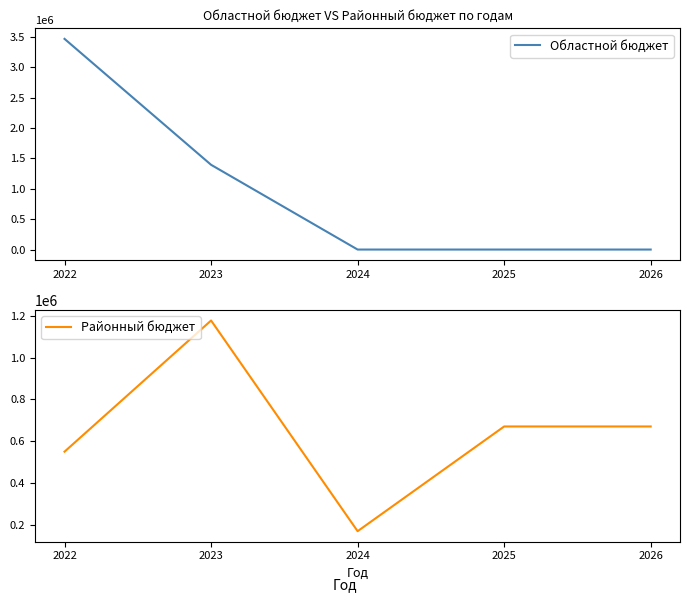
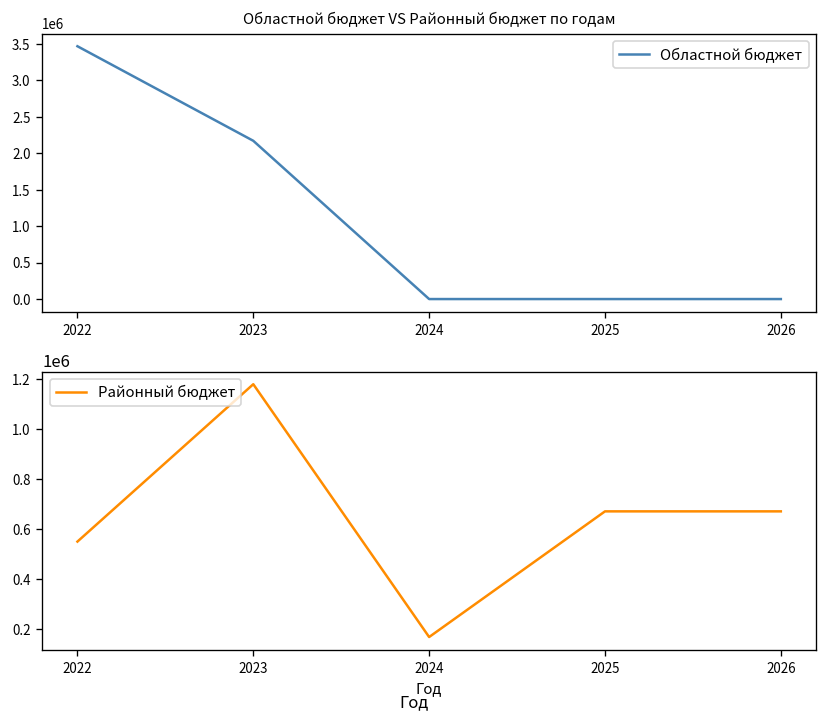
  {
    "Областной бюджет VS Районный бюджет по годам": {
      "2022": 3500000,
-     "2023": 1400000,
+     "2023": 2200000,
      "2024": 0,
      "2025": 0,
      "2026": 0
    }
  }
